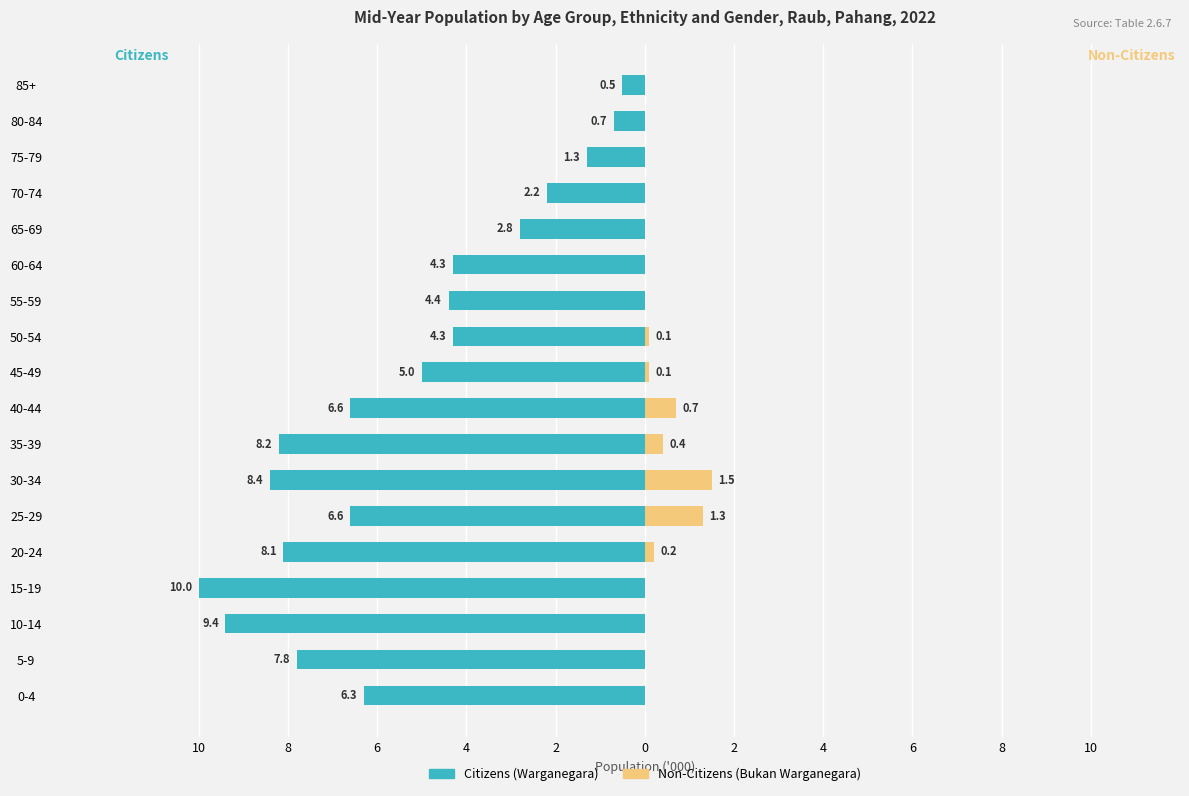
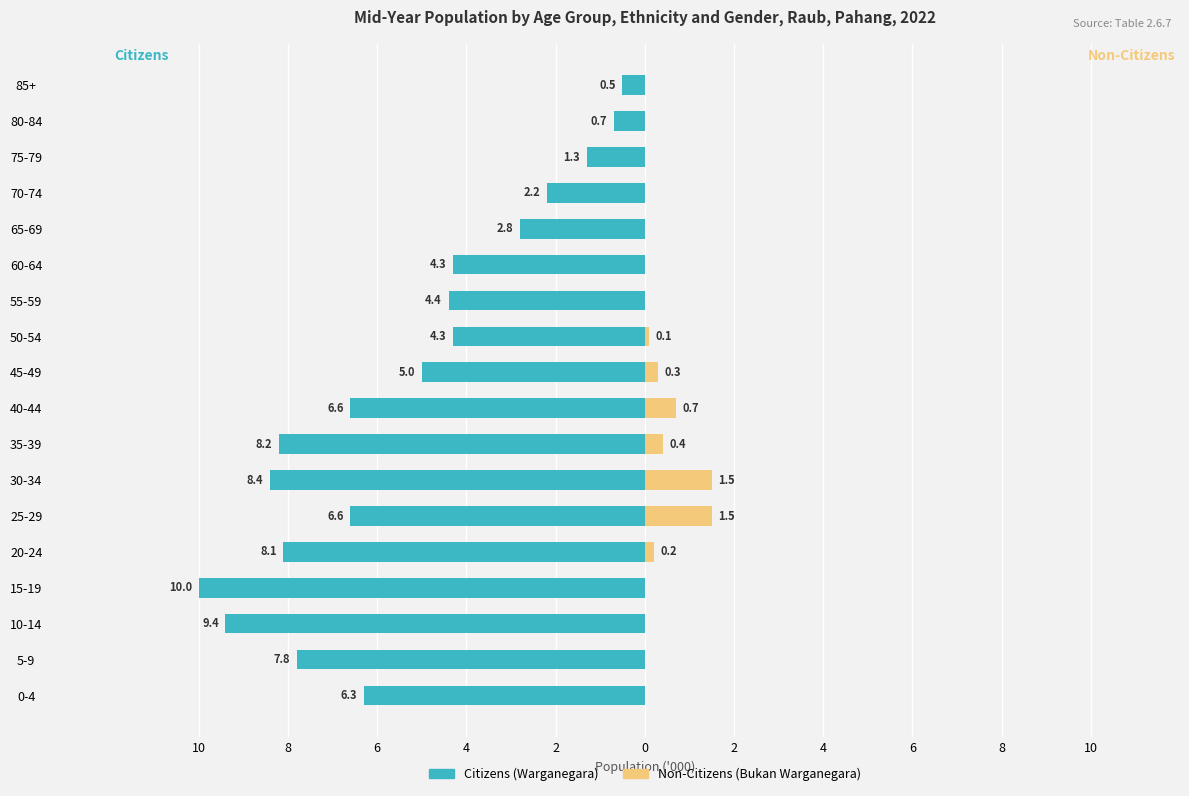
  {
    "Non-Citizens (Bukan Warganegara)": {
      "50-54": 0.1,
-     "45-49": 0.1,
+     "45-49": 0.3,
      "40-44": 0.7,
      "35-39": 0.4,
      "30-34": 1.5,
-     "25-29": 1.3,
+     "25-29": 1.5,
      "20-24": 0.2
    }
  }
